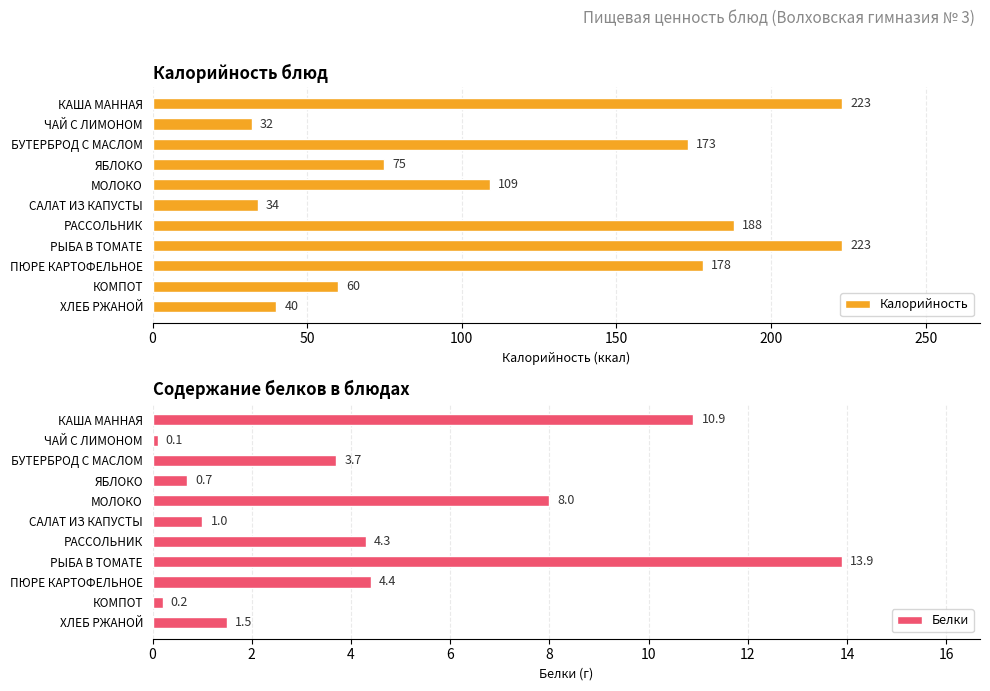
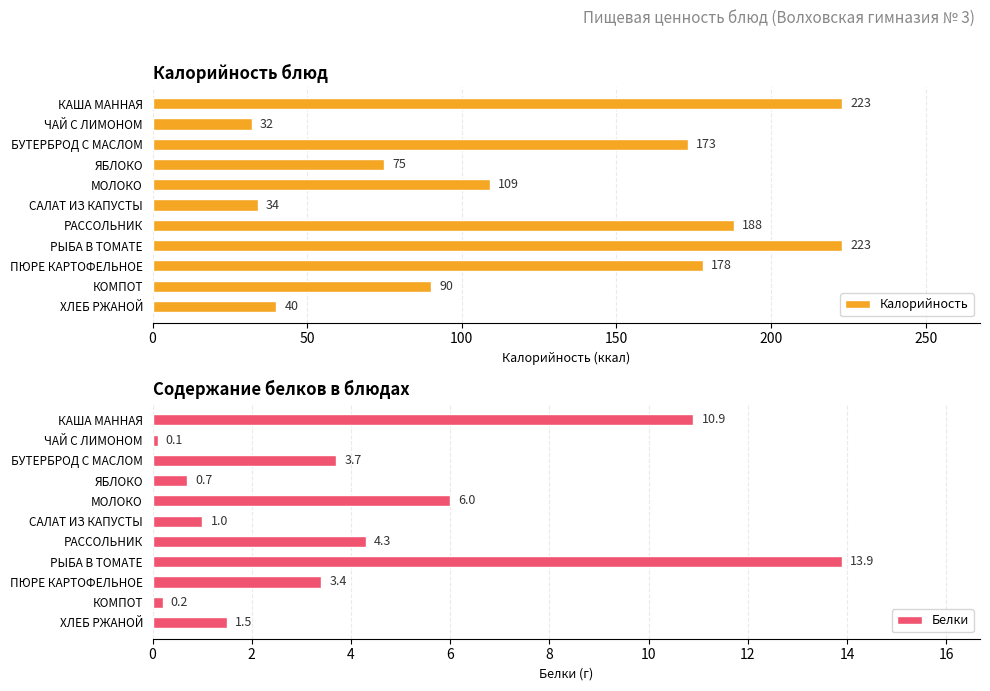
  {
    "Калорийность блюд": {
      "КАША МАННАЯ": 223,
      "ЧАЙ С ЛИМОНОМ": 32,
      "БУТЕРБРОД С МАСЛОМ": 173,
      "ЯБЛОКО": 75,
      "МОЛОКО": 109,
      "САЛАТ ИЗ КАПУСТЫ": 34,
      "РАССОЛЬНИК": 188,
      "РЫБА В ТОМАТЕ": 223,
      "ПЮРЕ КАРТОФЕЛЬНОЕ": 178,
-     "КОМПОТ": 60,
+     "КОМПОТ": 90,
      "ХЛЕБ РЖАНОЙ": 40
    },
    "Содержание белков в блюдах": {
      "КАША МАННАЯ": 10.9,
      "ЧАЙ С ЛИМОНОМ": 0.1,
      "БУТЕРБРОД С МАСЛОМ": 3.7,
      "ЯБЛОКО": 0.7,
-     "МОЛОКО": 8.0,
+     "МОЛОКО": 6.0,
      "САЛАТ ИЗ КАПУСТЫ": 1.0,
      "РАССОЛЬНИК": 4.3,
      "РЫБА В ТОМАТЕ": 13.9,
-     "ПЮРЕ КАРТОФЕЛЬНОЕ": 4.4,
+     "ПЮРЕ КАРТОФЕЛЬНОЕ": 3.4,
      "КОМПОТ": 0.2,
      "ХЛЕБ РЖАНОЙ": 1.5
    }
  }
